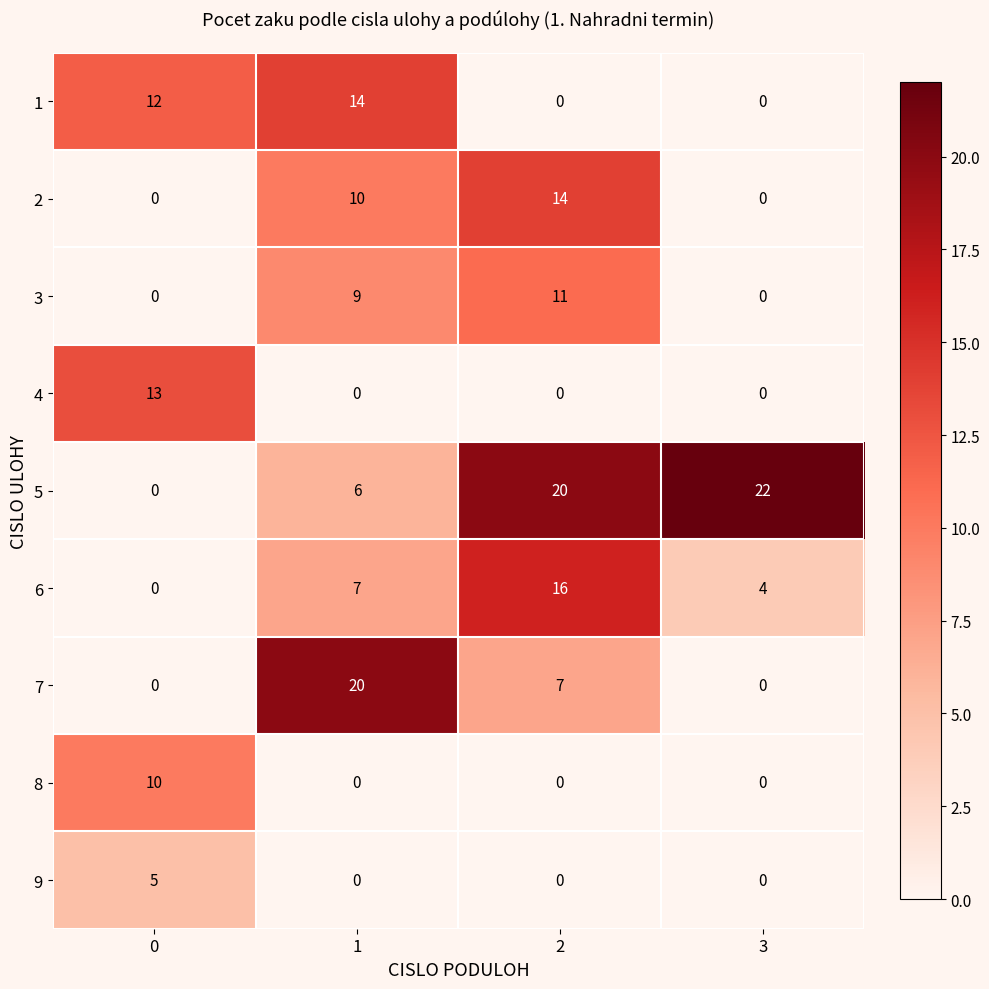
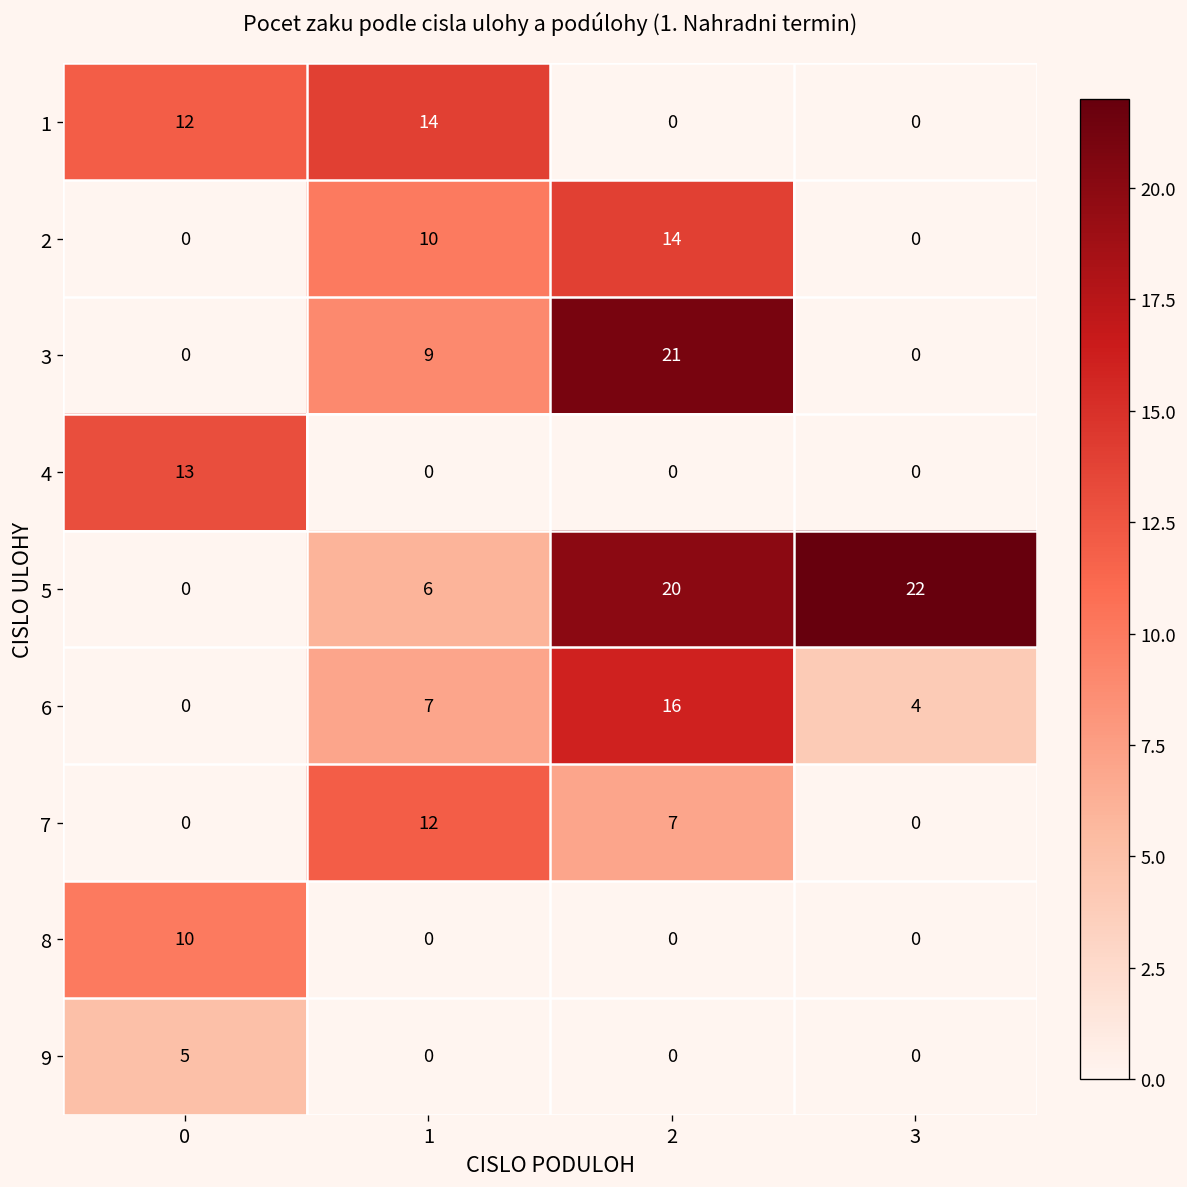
  {
    "1": {
      "0": 12,
      "1": 14,
      "2": 0,
      "3": 0
    },
    "2": {
      "0": 0,
      "1": 10,
      "2": 14,
      "3": 0
    },
    "3": {
      "0": 0,
      "1": 9,
-     "2": 11,
+     "2": 21,
      "3": 0
    },
    "4": {
      "0": 13,
      "1": 0,
      "2": 0,
      "3": 0
    },
    "5": {
      "0": 0,
      "1": 6,
      "2": 20,
      "3": 22
    },
    "6": {
      "0": 0,
      "1": 7,
      "2": 16,
      "3": 4
    },
    "7": {
      "0": 0,
-     "1": 20,
+     "1": 12,
      "2": 7,
      "3": 0
    },
    "8": {
      "0": 10,
      "1": 0,
      "2": 0,
      "3": 0
    },
    "9": {
      "0": 5,
      "1": 0,
      "2": 0,
      "3": 0
    }
  }
